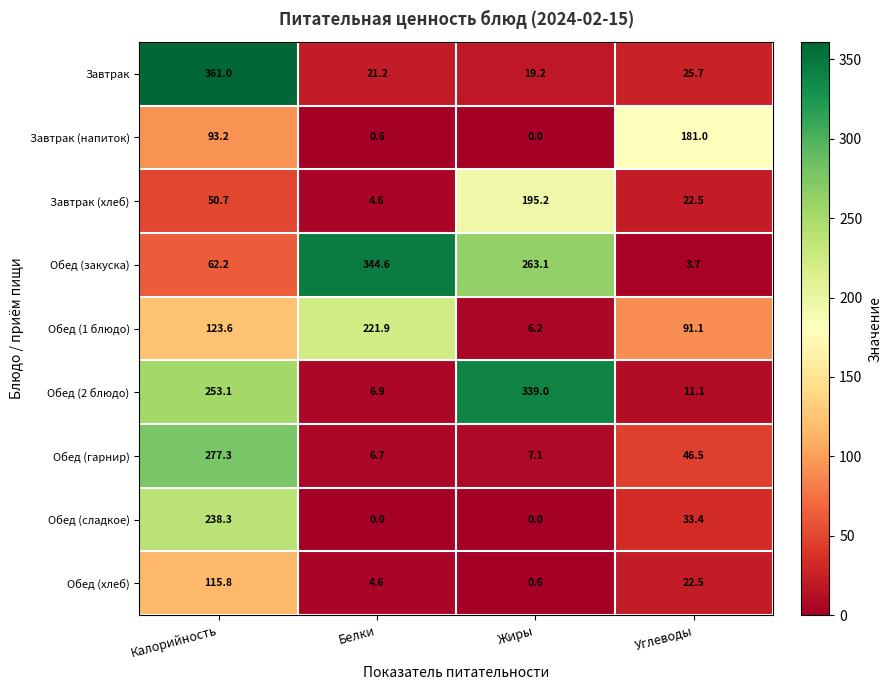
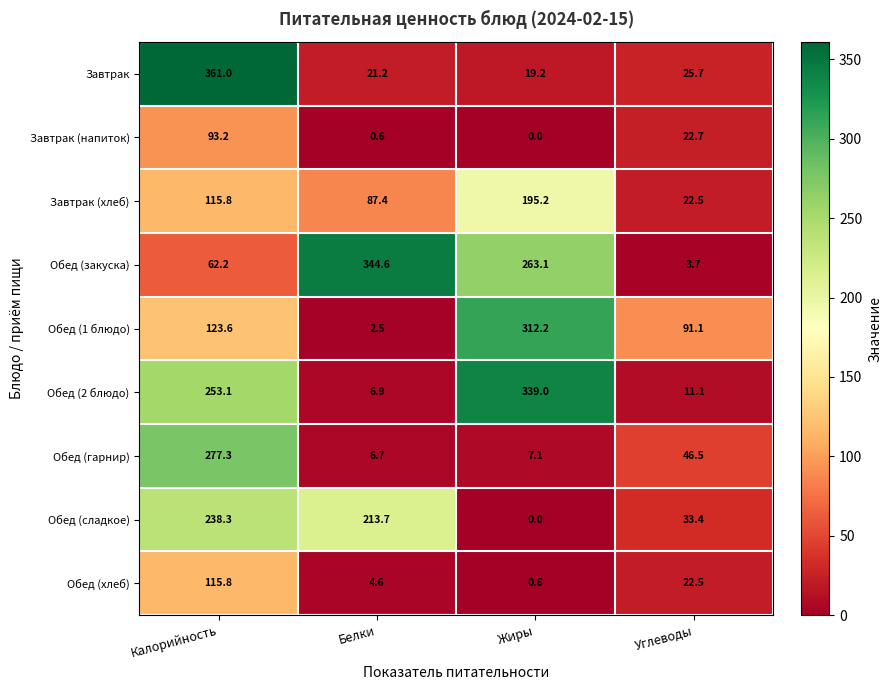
  {
    "Завтрак": {
      "Калорийность": 361.0,
      "Белки": 21.2,
      "Жиры": 19.2,
      "Углеводы": 25.7
    },
    "Завтрак (напиток)": {
      "Калорийность": 93.2,
      "Белки": 0.6,
      "Жиры": 0.0,
-     "Углеводы": 181.0
+     "Углеводы": 22.7
    },
    "Завтрак (хлеб)": {
-     "Калорийность": 50.7,
-     "Белки": 4.6,
+     "Калорийность": 115.8,
+     "Белки": 87.4,
      "Жиры": 195.2,
      "Углеводы": 22.5
    },
    "Обед (закуска)": {
      "Калорийность": 62.2,
      "Белки": 344.6,
      "Жиры": 263.1,
      "Углеводы": 3.7
    },
    "Обед (1 блюдо)": {
      "Калорийность": 123.6,
-     "Белки": 221.9,
-     "Жиры": 6.2,
+     "Белки": 2.5,
+     "Жиры": 312.2,
      "Углеводы": 91.1
    },
    "Обед (2 блюдо)": {
      "Калорийность": 253.1,
      "Белки": 6.9,
      "Жиры": 339.0,
      "Углеводы": 11.1
    },
    "Обед (гарнир)": {
      "Калорийность": 277.3,
      "Белки": 6.7,
      "Жиры": 7.1,
      "Углеводы": 46.5
    },
    "Обед (сладкое)": {
      "Калорийность": 238.3,
-     "Белки": 0.0,
+     "Белки": 213.7,
      "Жиры": 0.0,
      "Углеводы": 33.4
    },
    "Обед (хлеб)": {
      "Калорийность": 115.8,
      "Белки": 4.6,
      "Жиры": 0.6,
      "Углеводы": 22.5
    }
  }
